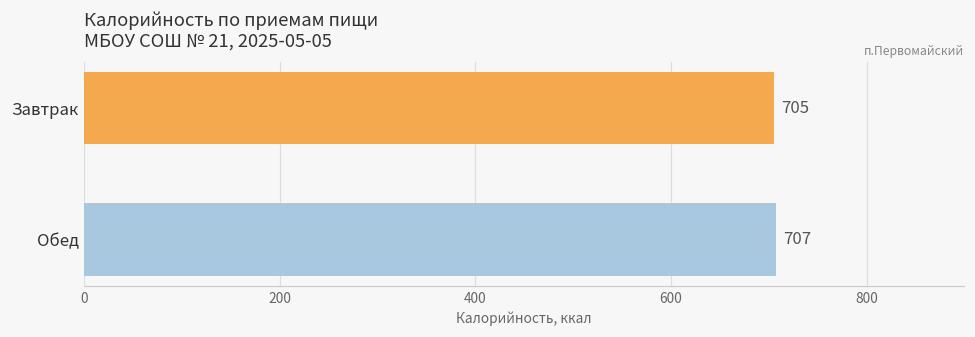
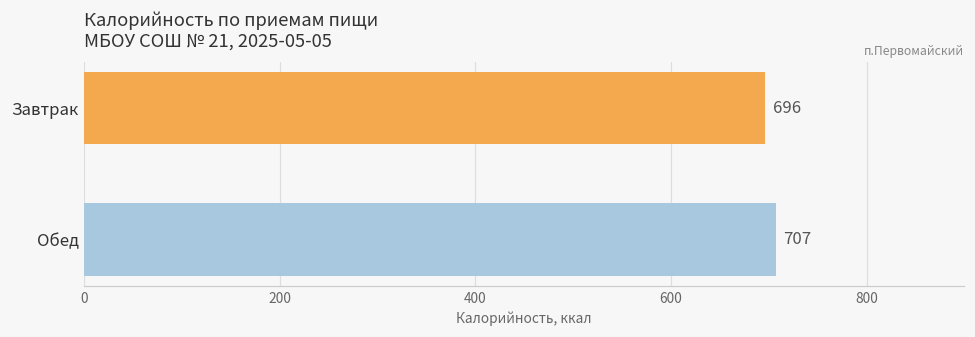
  {
-   "Завтрак": 705,
+   "Завтрак": 696,
    "Обед": 707
  }
